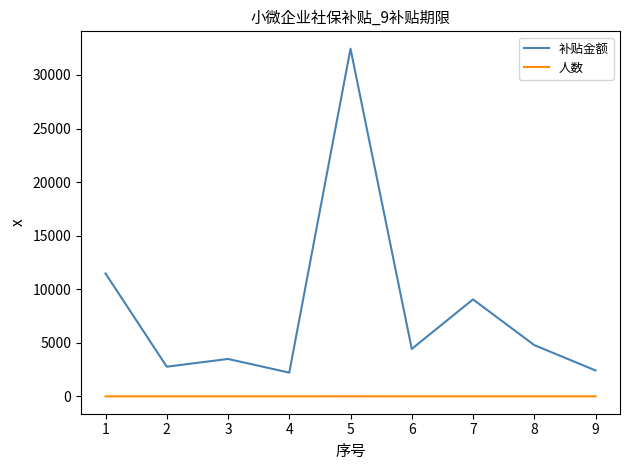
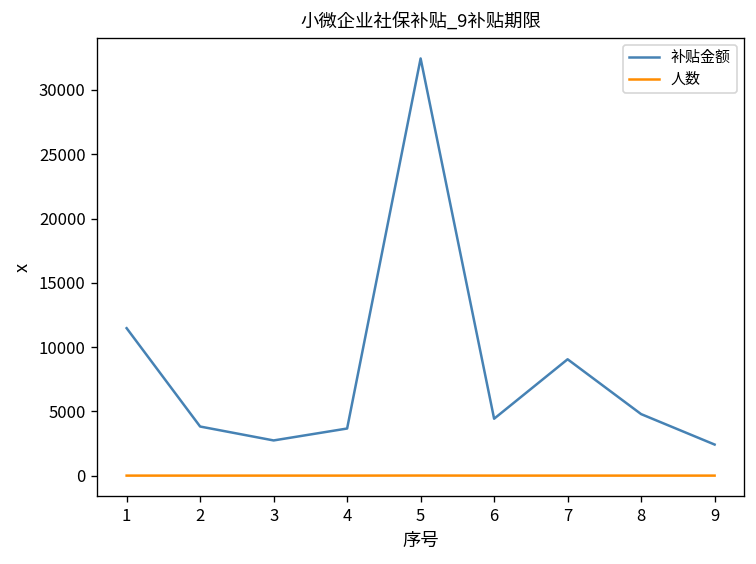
  {
    "补贴金额": {
      "1": 11500,
-     "2": 2800,
-     "3": 3500,
-     "4": 2200,
+     "2": 3800,
+     "3": 2700,
+     "4": 3700,
      "5": 32500,
      "6": 4400,
      "7": 9100,
      "8": 4800,
      "9": 2400
    },
    "人数": {
      "1": 0,
      "2": 0,
      "3": 0,
      "4": 0,
      "5": 0,
      "6": 0,
      "7": 0,
      "8": 0,
      "9": 0
    }
  }
